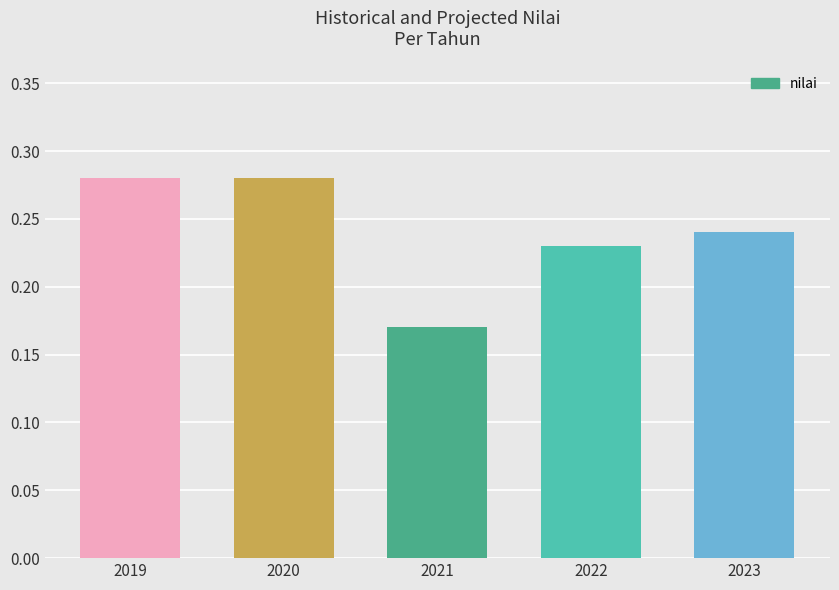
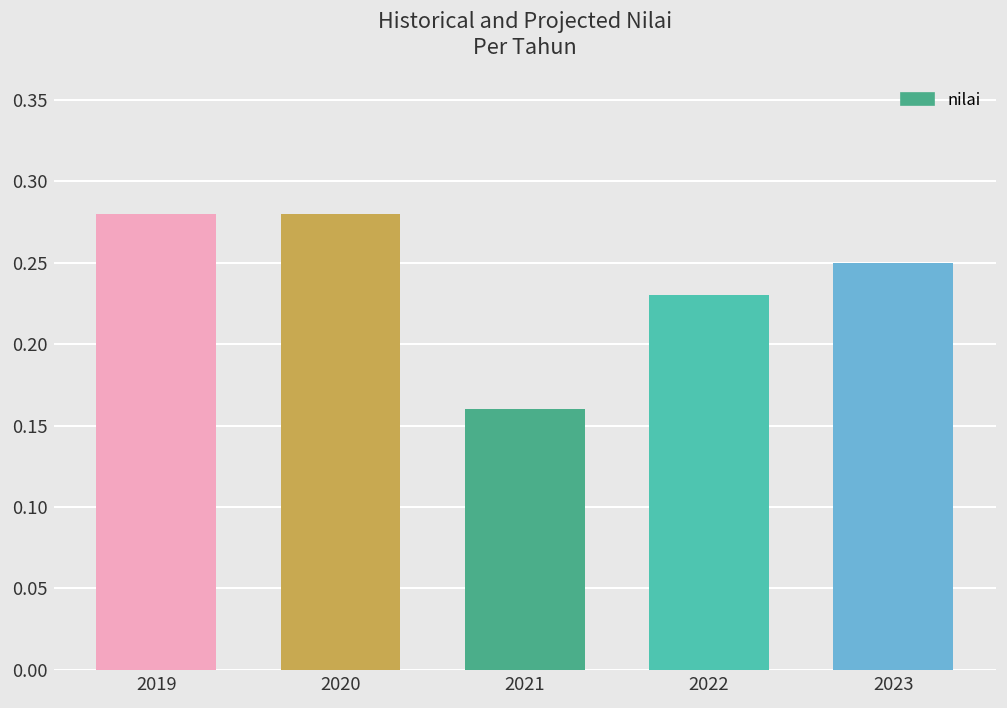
  {
    "2019": 0.28,
    "2020": 0.28,
-   "2021": 0.17,
+   "2021": 0.16,
    "2022": 0.23,
-   "2023": 0.24
+   "2023": 0.25
  }
